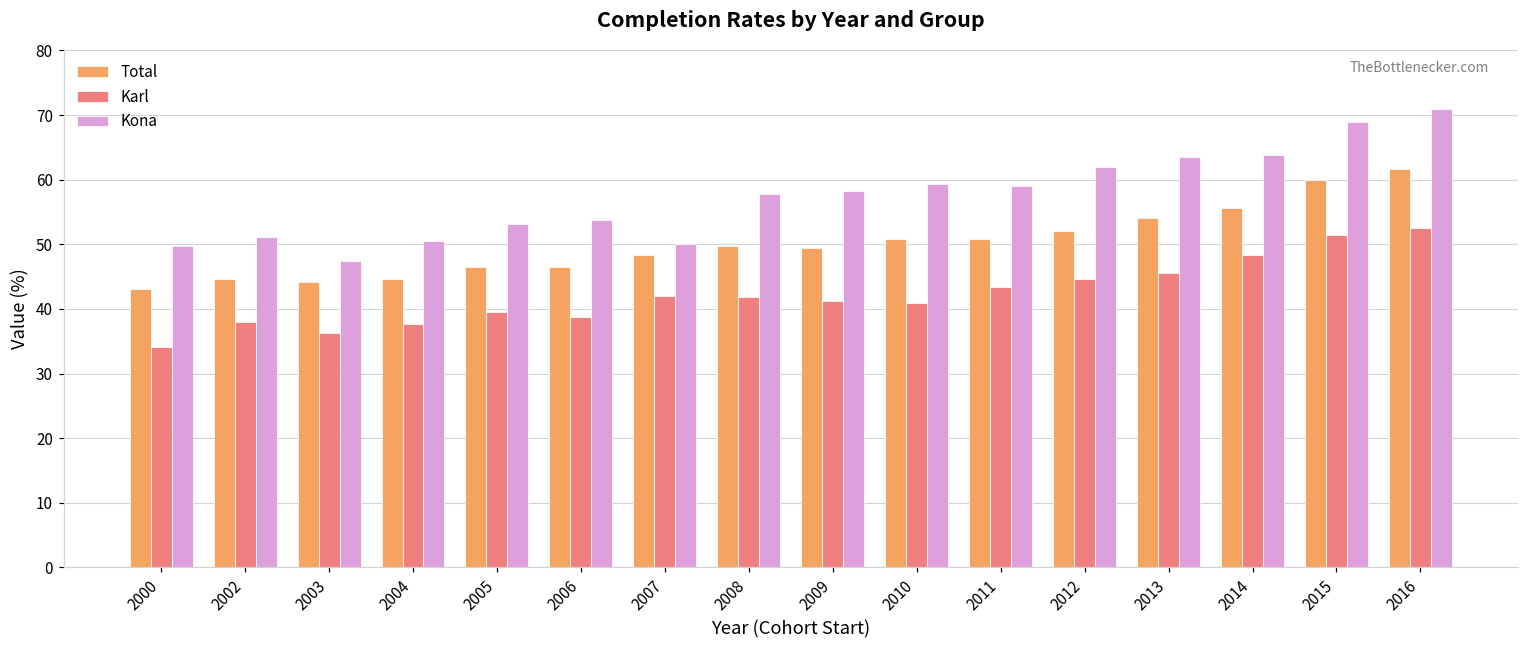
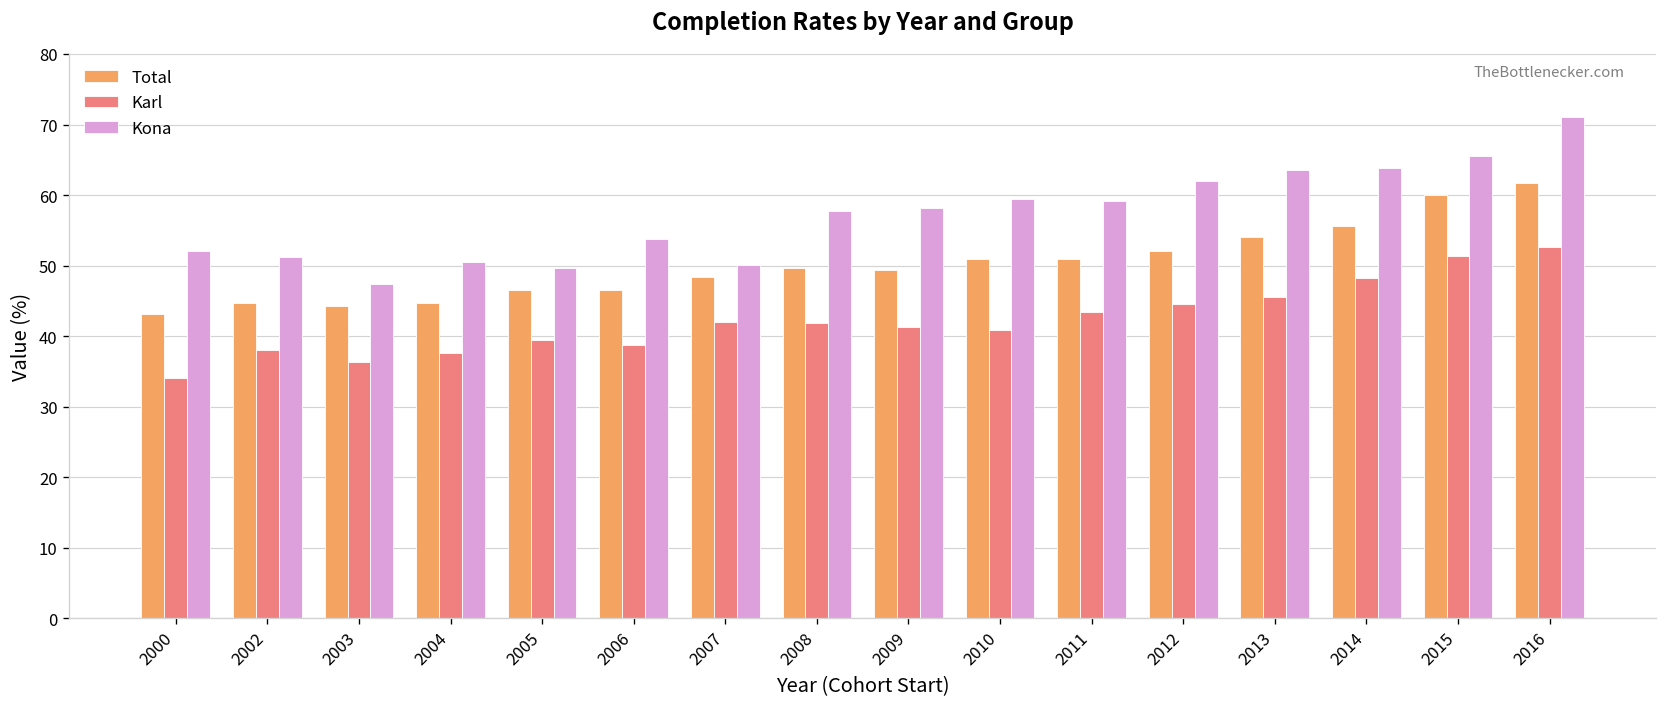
  {
    "Kona": {
-     "2000": 50,
+     "2000": 52,
      "2002": 51,
      "2003": 47,
      "2004": 51,
-     "2005": 53,
+     "2005": 50,
      "2006": 54,
      "2007": 50,
      "2008": 58,
      "2009": 58,
      "2010": 59,
      "2011": 59,
      "2012": 62,
      "2013": 64,
      "2014": 64,
-     "2015": 69,
+     "2015": 66,
      "2016": 71
    }
  }
